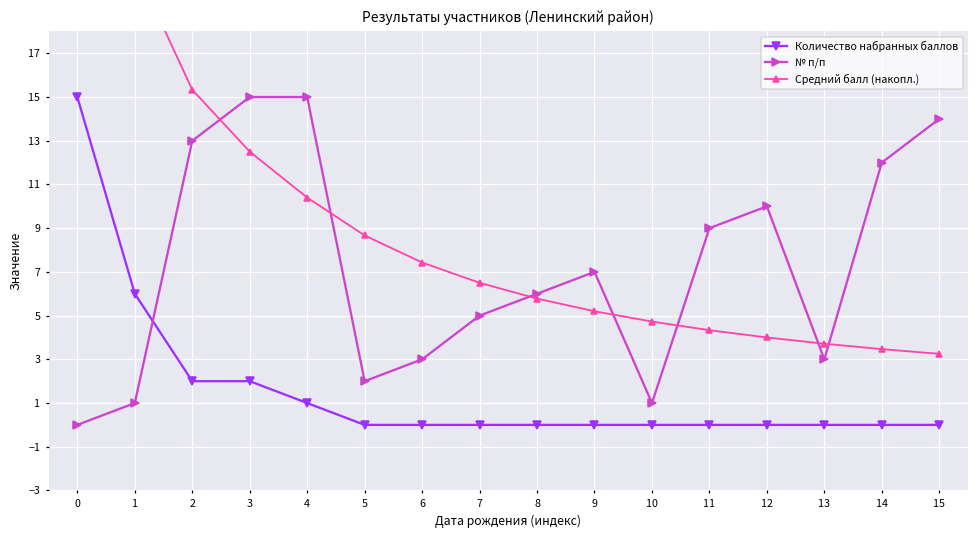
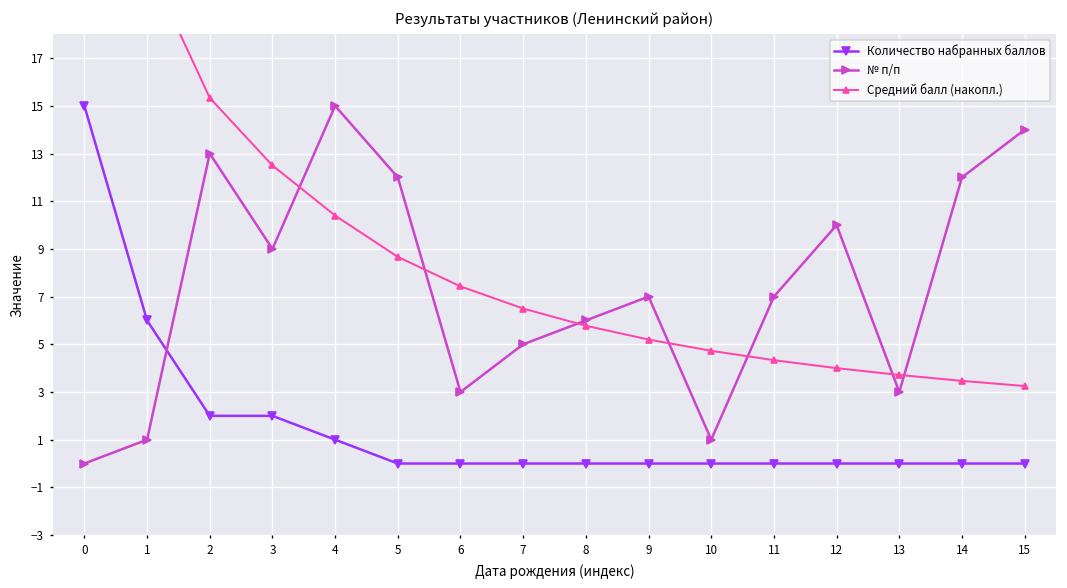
  {
    "Количество набранных баллов": {
      "0": 15,
      "1": 6,
      "2": 2,
      "3": 2,
      "4": 1,
      "5": 0,
      "6": 0,
      "7": 0,
      "8": 0,
      "9": 0,
      "10": 0,
      "11": 0,
      "12": 0,
      "13": 0,
      "14": 0,
      "15": 0
    },
    "№ п/п": {
      "0": 0,
      "1": 1,
      "2": 13,
-     "3": 15,
+     "3": 9,
      "4": 15,
-     "5": 2,
+     "5": 12,
      "6": 3,
      "7": 5,
      "8": 6,
      "9": 7,
      "10": 1,
-     "11": 9,
+     "11": 7,
      "12": 10,
      "13": 3,
      "14": 12,
      "15": 14
    },
    "Средний балл (накопл.)": {
      "2": 15.3,
      "3": 12.5,
      "4": 10.4,
      "5": 8.7,
      "6": 7.4,
      "7": 6.5,
      "8": 5.8,
      "9": 5.2,
      "10": 4.7,
      "11": 4.3,
      "12": 4,
      "13": 3.7,
      "14": 3.5,
      "15": 3.3
    }
  }
